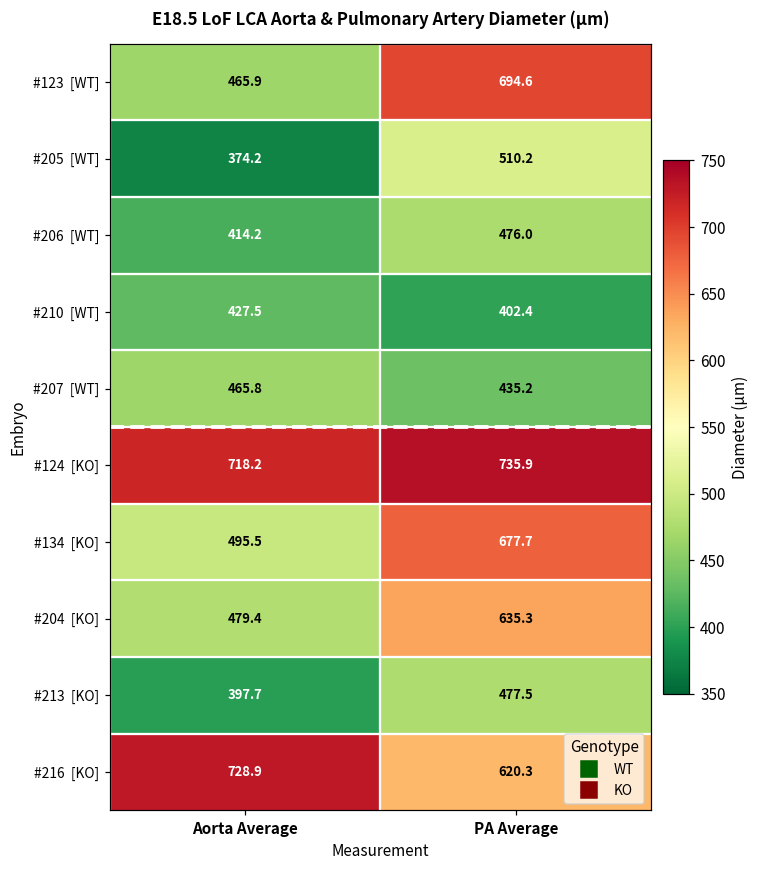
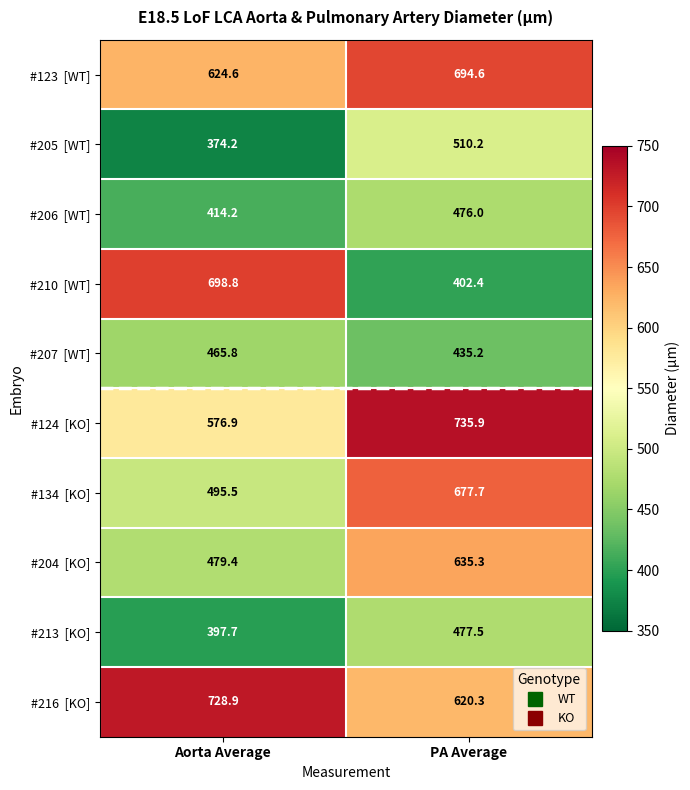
  {
    "#123 [WT]": {
-     "Aorta Average": 465.9,
+     "Aorta Average": 624.6,
      "PA Average": 694.6
    },
    "#205 [WT]": {
      "Aorta Average": 374.2,
      "PA Average": 510.2
    },
    "#206 [WT]": {
      "Aorta Average": 414.2,
      "PA Average": 476.0
    },
    "#210 [WT]": {
-     "Aorta Average": 427.5,
+     "Aorta Average": 698.8,
      "PA Average": 402.4
    },
    "#207 [WT]": {
      "Aorta Average": 465.8,
      "PA Average": 435.2
    },
    "#124 [KO]": {
-     "Aorta Average": 718.2,
+     "Aorta Average": 576.9,
      "PA Average": 735.9
    },
    "#134 [KO]": {
      "Aorta Average": 495.5,
      "PA Average": 677.7
    },
    "#204 [KO]": {
      "Aorta Average": 479.4,
      "PA Average": 635.3
    },
    "#213 [KO]": {
      "Aorta Average": 397.7,
      "PA Average": 477.5
    },
    "#216 [KO]": {
      "Aorta Average": 728.9,
      "PA Average": 620.3
    }
  }
